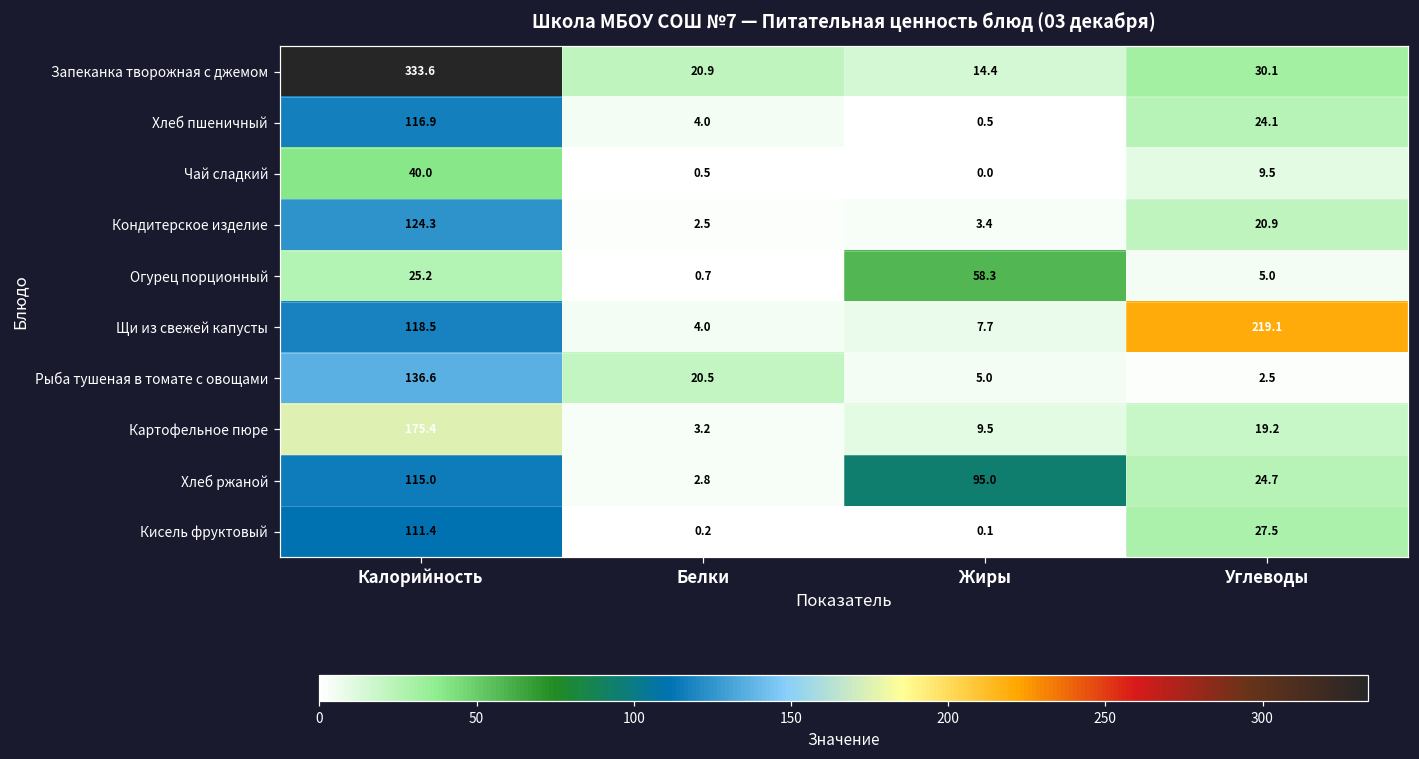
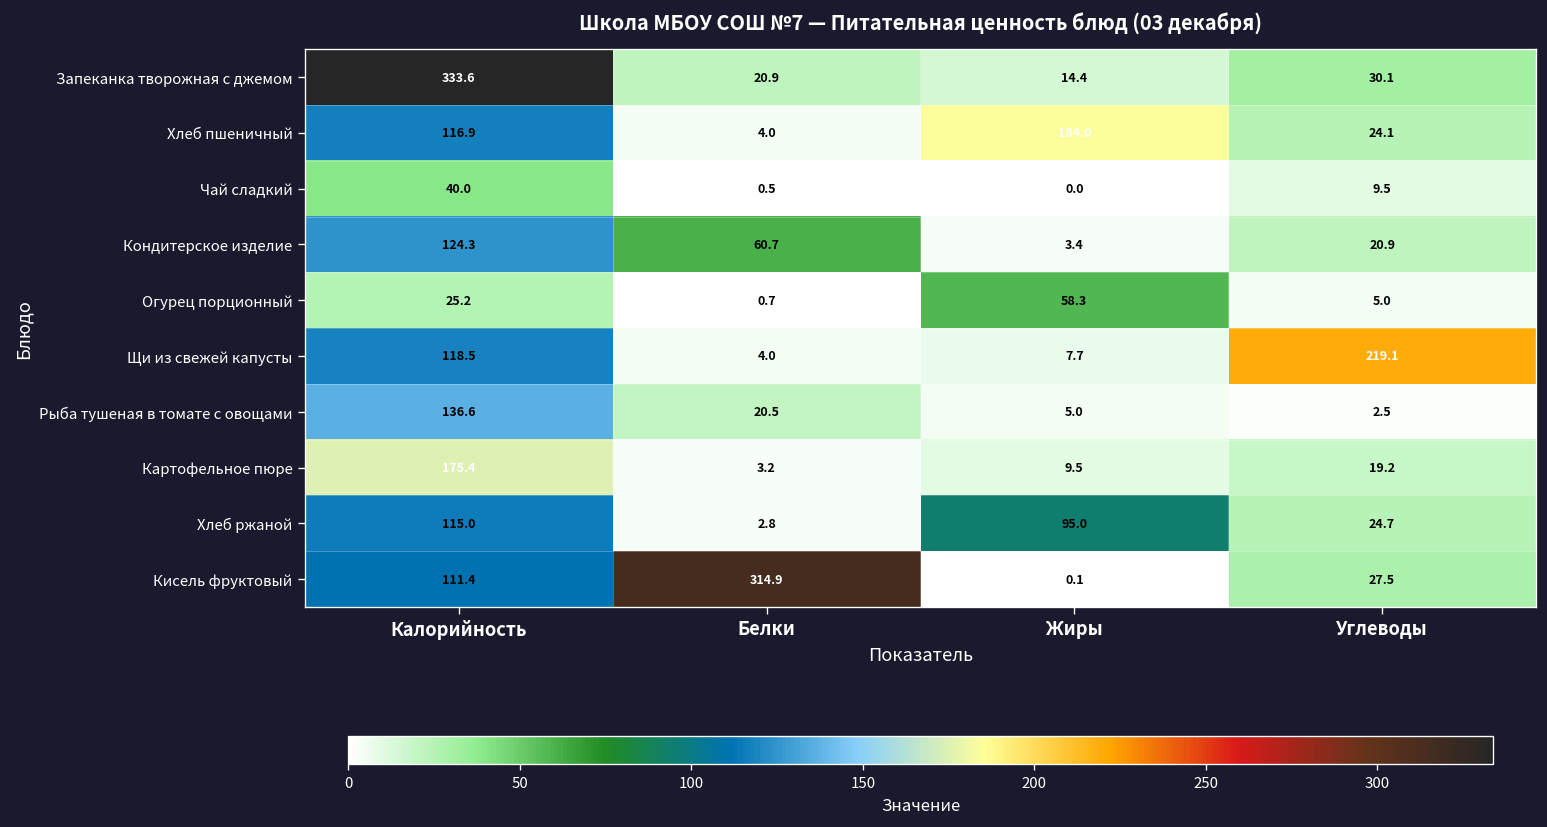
  {
    "Запеканка творожная с джемом": {
      "Калорийность": 333.6,
      "Белки": 20.9,
      "Жиры": 14.4,
      "Углеводы": 30.1
    },
    "Хлеб пшеничный": {
      "Калорийность": 116.9,
      "Белки": 4.0,
-     "Жиры": 0.5,
+     "Жиры": 184.0,
      "Углеводы": 24.1
    },
    "Чай сладкий": {
      "Калорийность": 40.0,
      "Белки": 0.5,
      "Жиры": 0.0,
      "Углеводы": 9.5
    },
    "Кондитерское изделие": {
      "Калорийность": 124.3,
-     "Белки": 2.5,
+     "Белки": 60.7,
      "Жиры": 3.4,
      "Углеводы": 20.9
    },
    "Огурец порционный": {
      "Калорийность": 25.2,
      "Белки": 0.7,
      "Жиры": 58.3,
      "Углеводы": 5.0
    },
    "Щи из свежей капусты": {
      "Калорийность": 118.5,
      "Белки": 4.0,
      "Жиры": 7.7,
      "Углеводы": 219.1
    },
    "Рыба тушеная в томате с овощами": {
      "Калорийность": 136.6,
      "Белки": 20.5,
      "Жиры": 5.0,
      "Углеводы": 2.5
    },
    "Картофельное пюре": {
      "Калорийность": 175.4,
      "Белки": 3.2,
      "Жиры": 9.5,
      "Углеводы": 19.2
    },
    "Хлеб ржаной": {
      "Калорийность": 115.0,
      "Белки": 2.8,
      "Жиры": 95.0,
      "Углеводы": 24.7
    },
    "Кисель фруктовый": {
      "Калорийность": 111.4,
-     "Белки": 0.2,
+     "Белки": 314.9,
      "Жиры": 0.1,
      "Углеводы": 27.5
    }
  }
